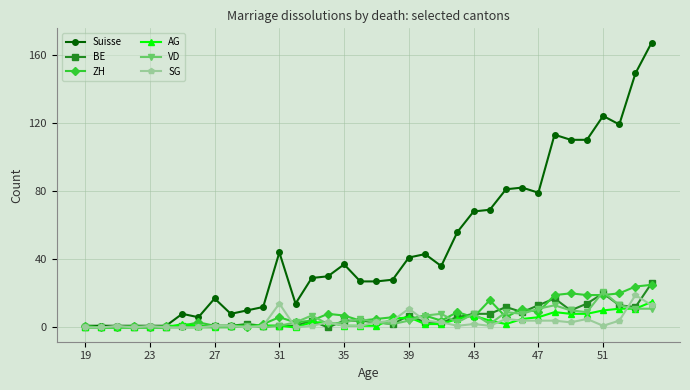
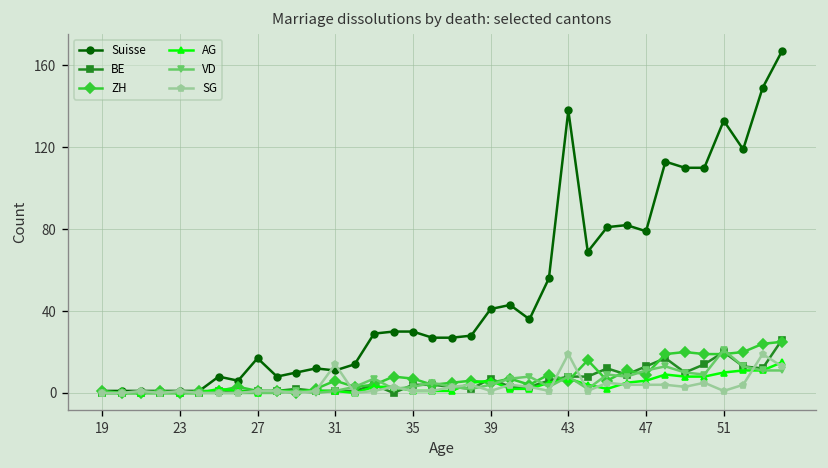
  {
    "Suisse": {
      "27": 17,
-     "31": 44,
-     "35": 37,
+     "31": 11,
+     "35": 30,
      "39": 41,
-     "43": 68,
+     "43": 138,
      "47": 79,
-     "51": 124
+     "51": 133
    },
    "BE": {
      "47": 13
    },
    "ZH": {
      "31": 6,
      "35": 7,
      "47": 9
    },
    "AG": {
      "47": 6,
      "51": 10
    },
    "VD": {
      "47": 11
    },
    "SG": {
      "31": 14,
-     "39": 11,
-     "43": 2,
+     "39": 1,
+     "43": 19,
      "47": 4,
      "51": 1
    }
  }
